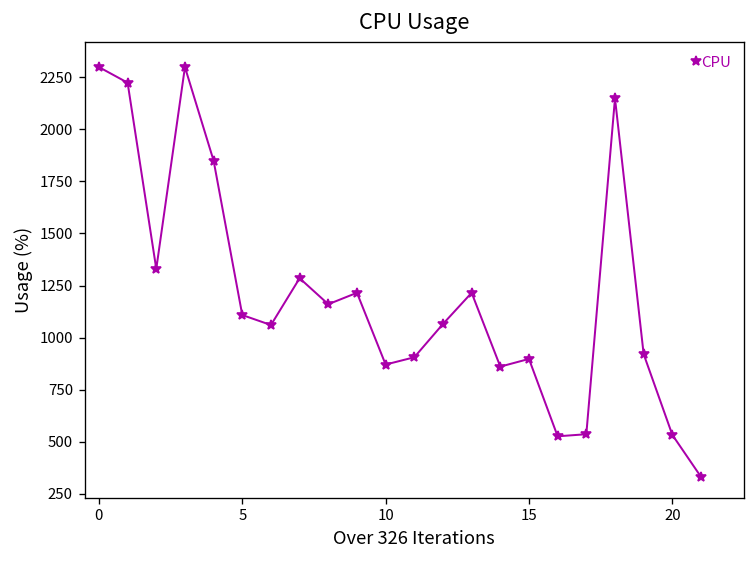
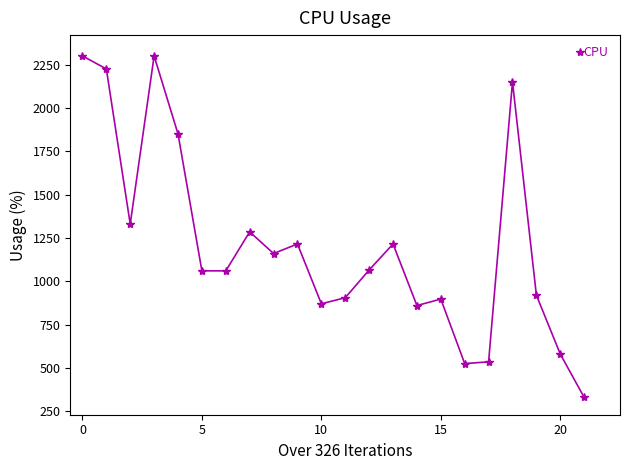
  {
    "0": 2300,
-   "5": 1110,
+   "5": 1060,
    "10": 870,
    "15": 900,
-   "20": 530
+   "20": 580
  }
